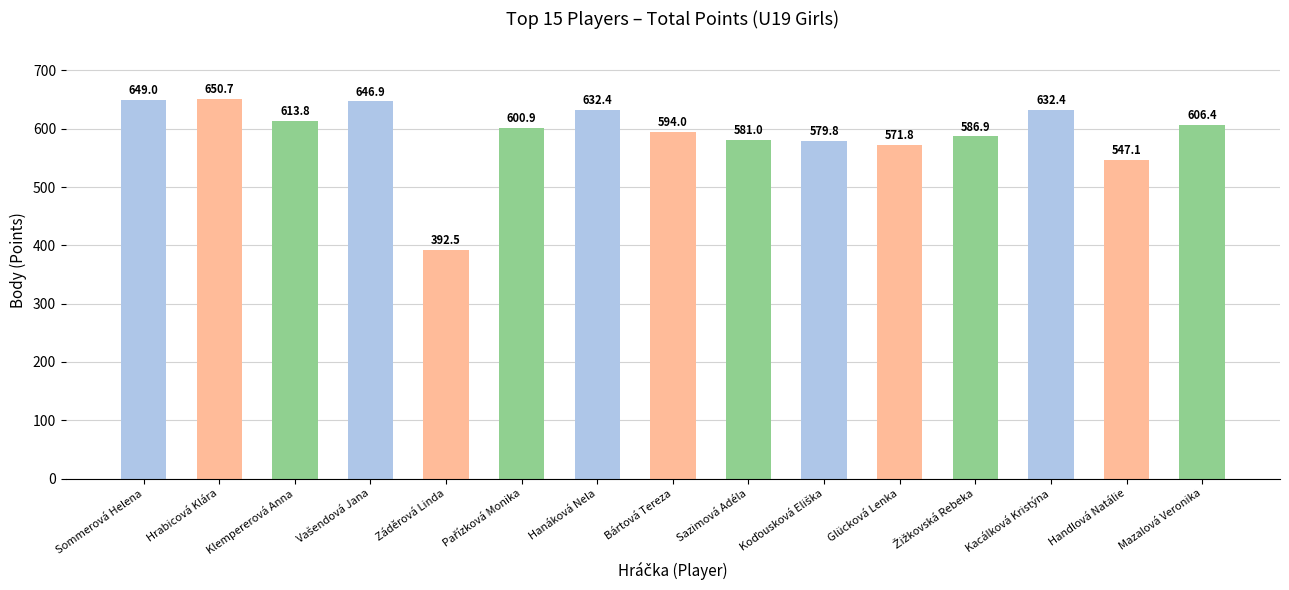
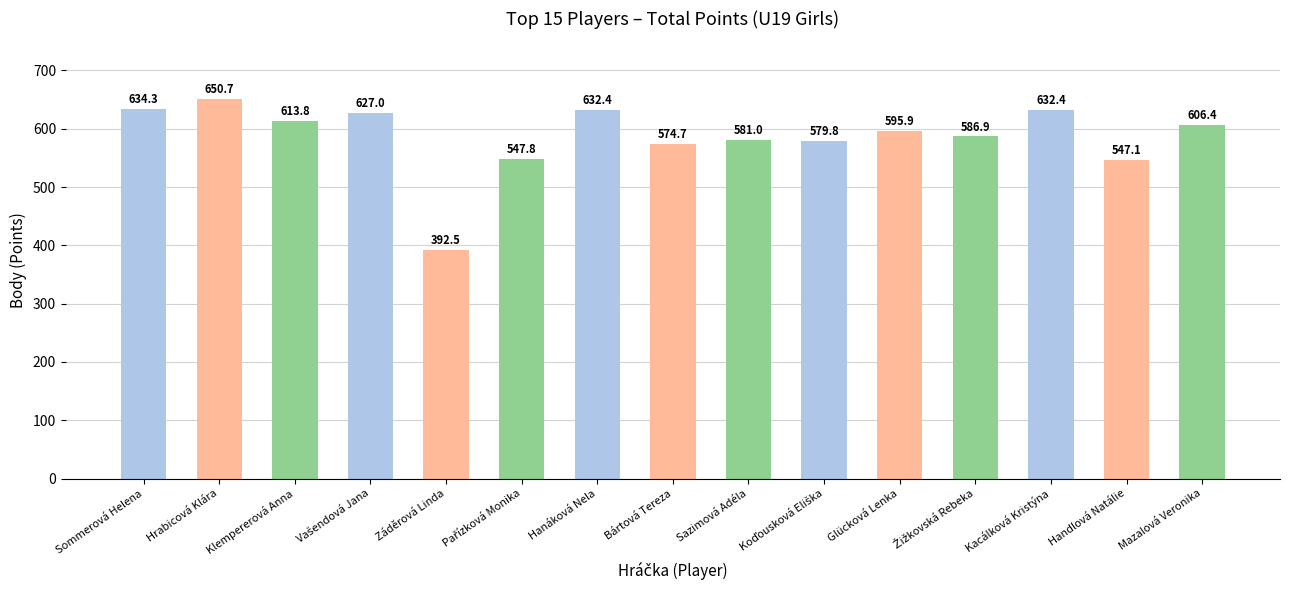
  {
-   "Sommerová Helena": 649.0,
+   "Sommerová Helena": 634.3,
    "Hrabicová Klára": 650.7,
    "Klempererová Anna": 613.8,
-   "Vašendová Jana": 646.9,
+   "Vašendová Jana": 627.0,
    "Záděrová Linda": 392.5,
-   "Pařízková Monika": 600.9,
+   "Pařízková Monika": 547.8,
    "Hanáková Nela": 632.4,
-   "Bártová Tereza": 594.0,
+   "Bártová Tereza": 574.7,
    "Sazimová Adéla": 581.0,
    "Koďousková Eliška": 579.8,
-   "Glücková Lenka": 571.8,
+   "Glücková Lenka": 595.9,
    "Žižkovská Rebeka": 586.9,
    "Kacálková Kristýna": 632.4,
    "Handlová Natálie": 547.1,
    "Mazalová Veronika": 606.4
  }
